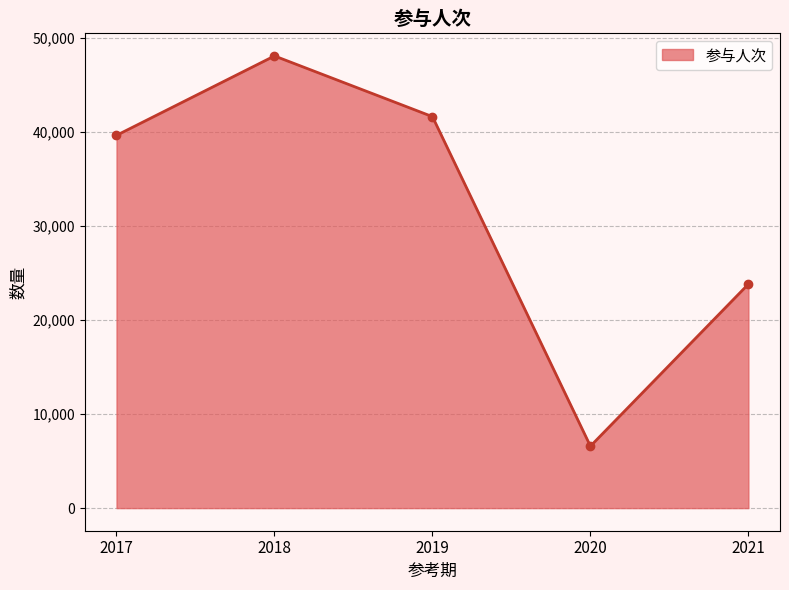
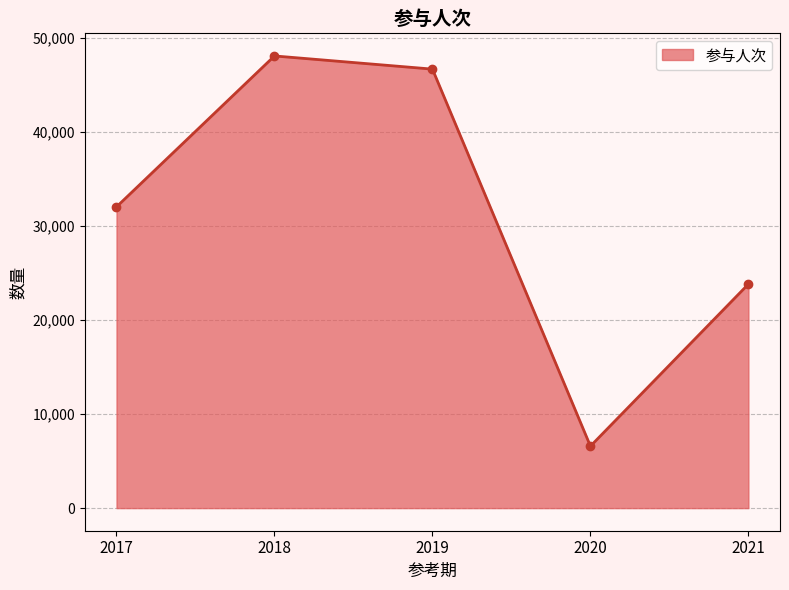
  {
-   "2017": "40,000",
+   "2017": "32,000",
    "2018": "48,000",
-   "2019": "42,000",
+   "2019": "47,000",
    "2020": "7,000",
    "2021": "24,000"
  }
